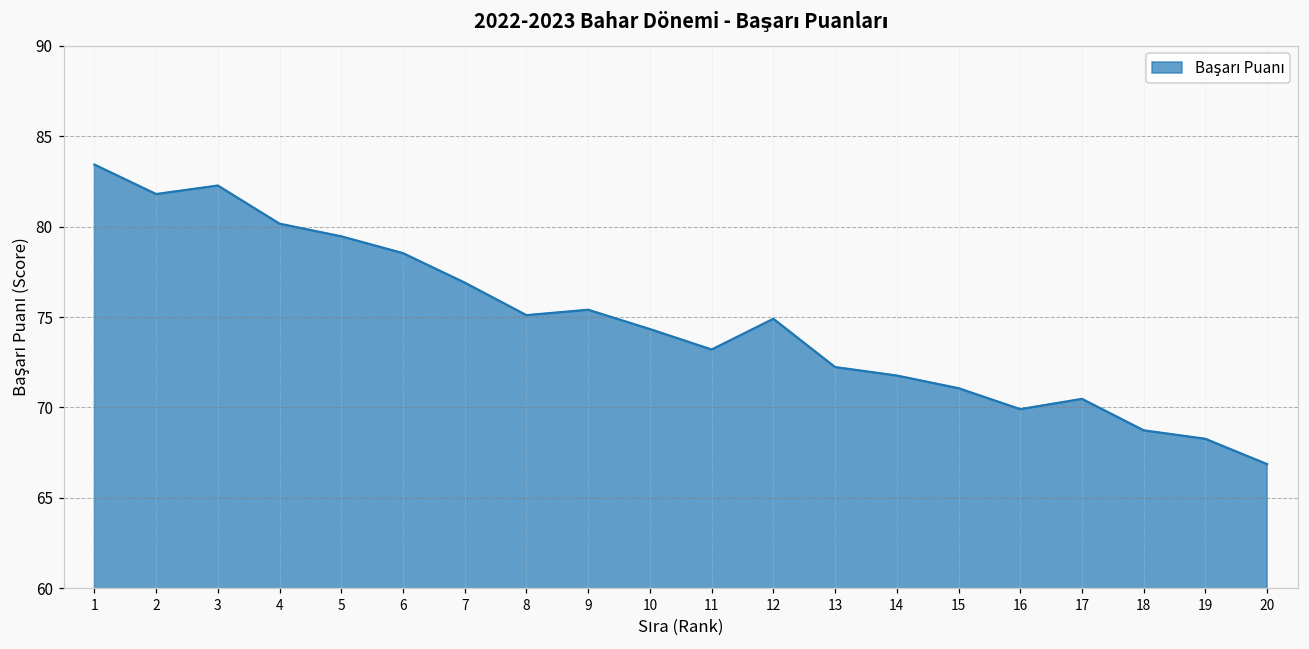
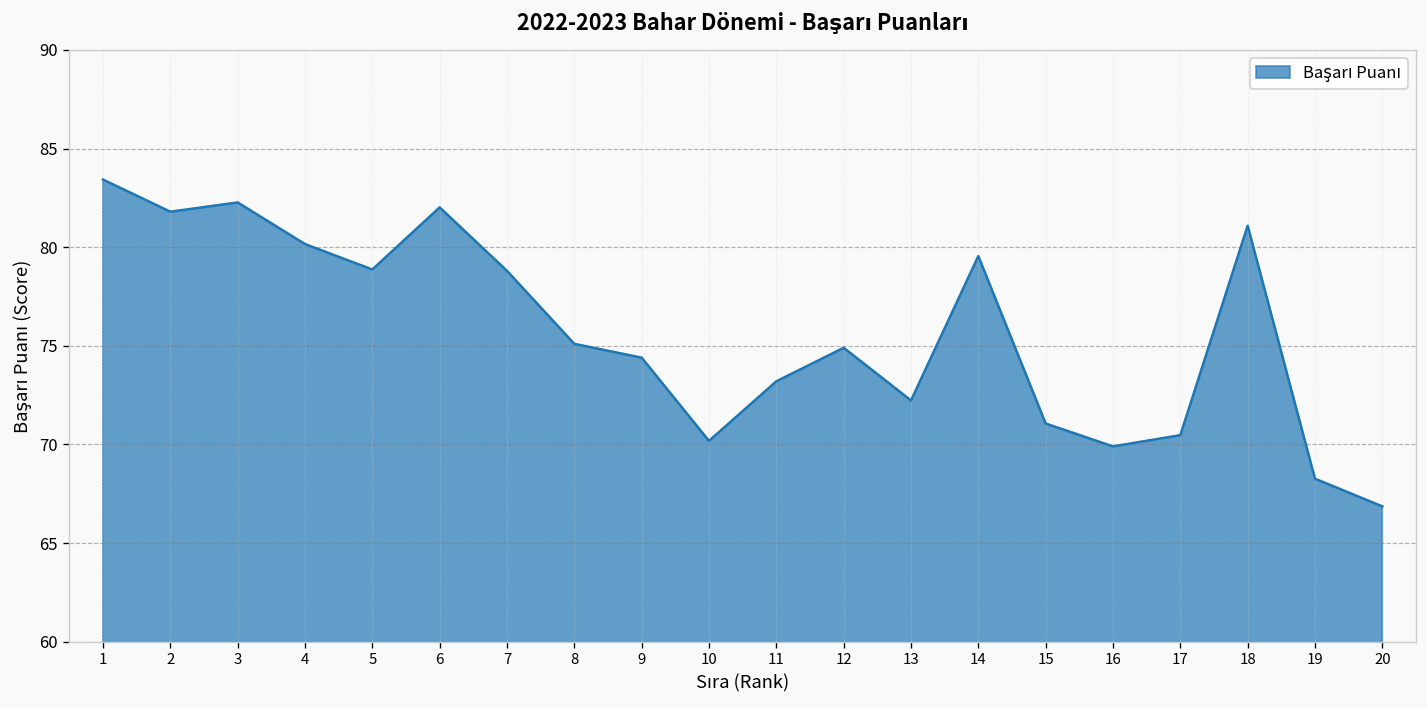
  {
    "1": 83.4,
    "2": 81.8,
    "3": 82.3,
    "4": 80.2,
-   "5": 79.5,
-   "6": 78.5,
-   "7": 76.9,
+   "5": 78.9,
+   "6": 82.0,
+   "7": 78.8,
    "8": 75.1,
-   "9": 75.4,
-   "10": 74.3,
+   "9": 74.4,
+   "10": 70.2,
    "11": 73.2,
    "12": 74.9,
    "13": 72.2,
-   "14": 71.8,
+   "14": 79.6,
    "15": 71.1,
    "16": 69.9,
    "17": 70.5,
-   "18": 68.7,
+   "18": 81.1,
    "19": 68.3,
    "20": 66.9
  }
